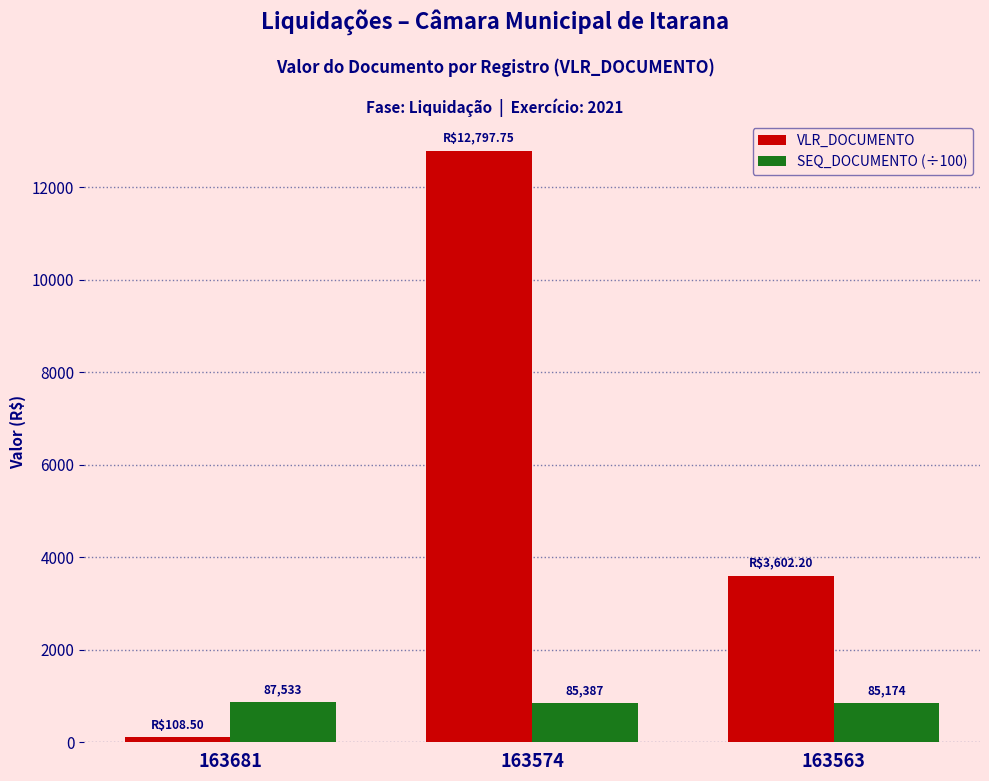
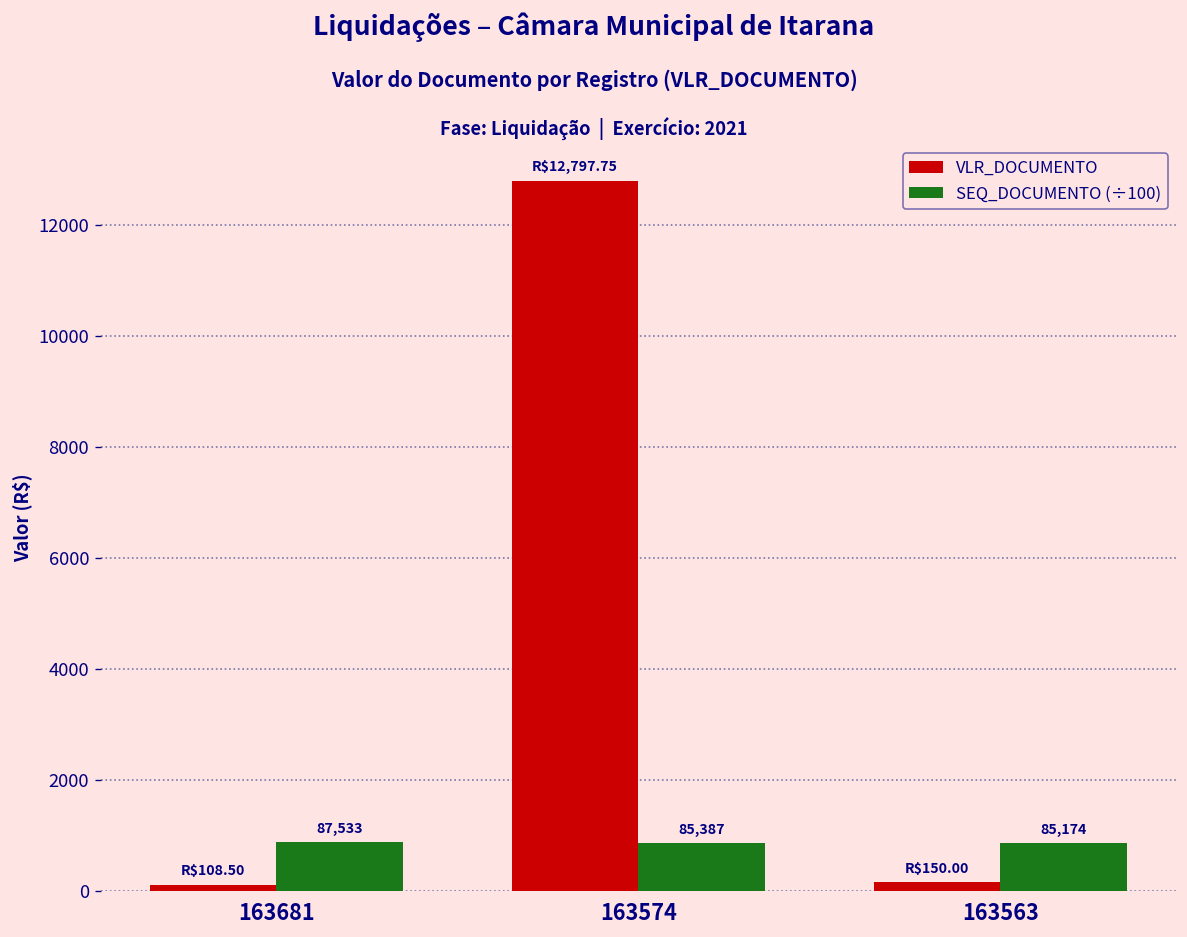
  {
    "VLR_DOCUMENTO": {
      "163681": "$108.50",
      "163574": "$12,797.75",
-     "163563": "$3,602.20"
+     "163563": "$150.00"
    }
  }
